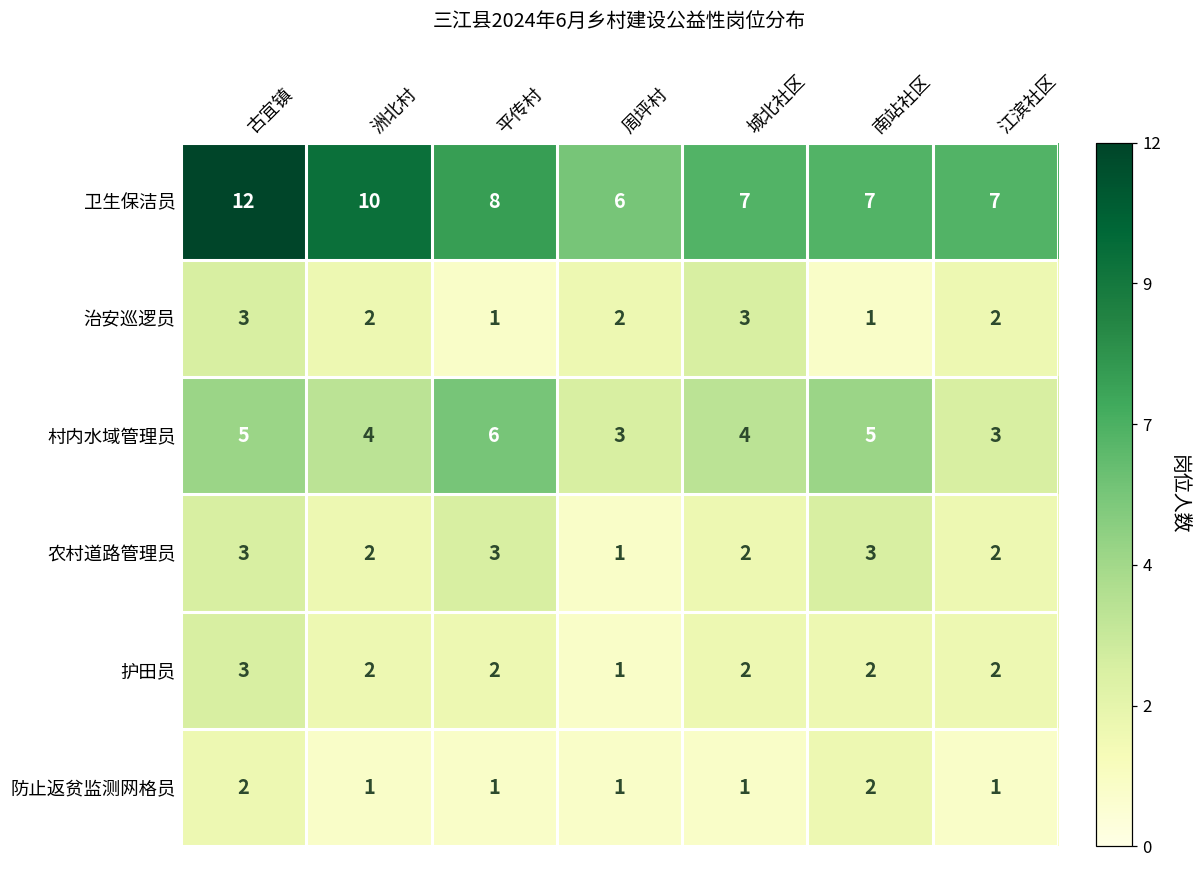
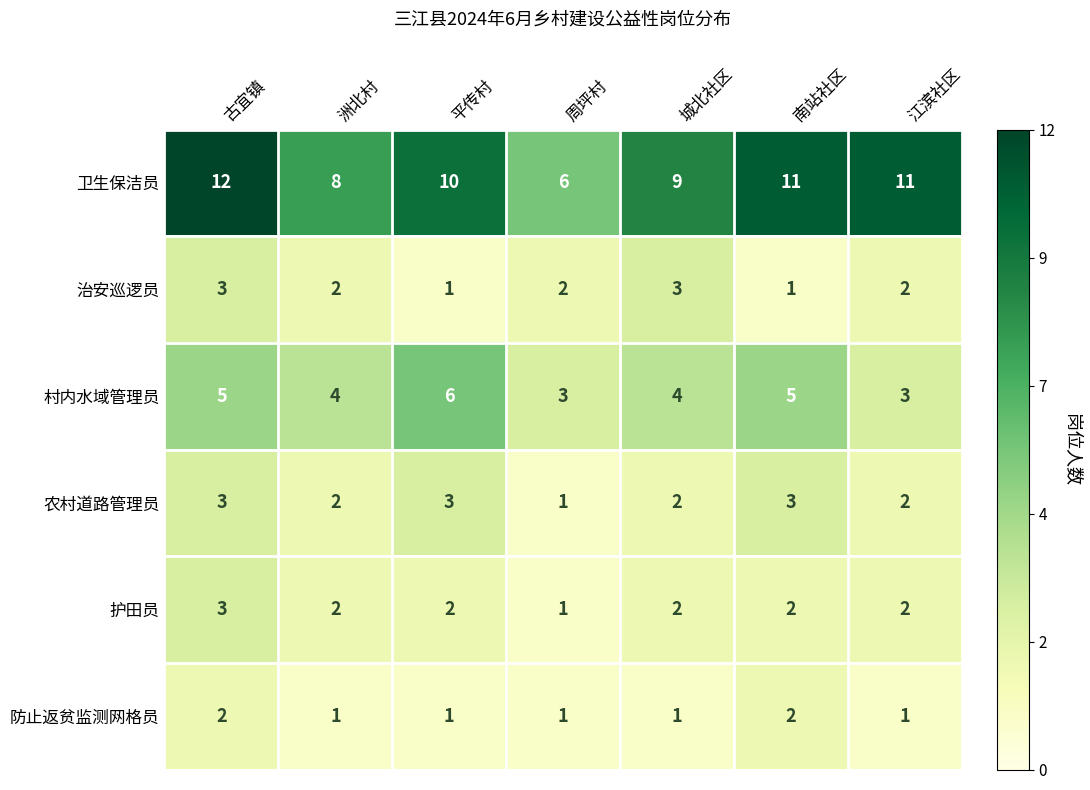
  {
    "卫生保洁员": {
      "古宜镇": 12,
-     "洲北村": 10,
-     "平传村": 8,
+     "洲北村": 8,
+     "平传村": 10,
      "周坪村": 6,
-     "城北社区": 7,
-     "南站社区": 7,
-     "江滨社区": 7
+     "城北社区": 9,
+     "南站社区": 11,
+     "江滨社区": 11
    },
    "治安巡逻员": {
      "古宜镇": 3,
      "洲北村": 2,
      "平传村": 1,
      "周坪村": 2,
      "城北社区": 3,
      "南站社区": 1,
      "江滨社区": 2
    },
    "村内水域管理员": {
      "古宜镇": 5,
      "洲北村": 4,
      "平传村": 6,
      "周坪村": 3,
      "城北社区": 4,
      "南站社区": 5,
      "江滨社区": 3
    },
    "农村道路管理员": {
      "古宜镇": 3,
      "洲北村": 2,
      "平传村": 3,
      "周坪村": 1,
      "城北社区": 2,
      "南站社区": 3,
      "江滨社区": 2
    },
    "护田员": {
      "古宜镇": 3,
      "洲北村": 2,
      "平传村": 2,
      "周坪村": 1,
      "城北社区": 2,
      "南站社区": 2,
      "江滨社区": 2
    },
    "防止返贫监测网格员": {
      "古宜镇": 2,
      "洲北村": 1,
      "平传村": 1,
      "周坪村": 1,
      "城北社区": 1,
      "南站社区": 2,
      "江滨社区": 1
    }
  }
